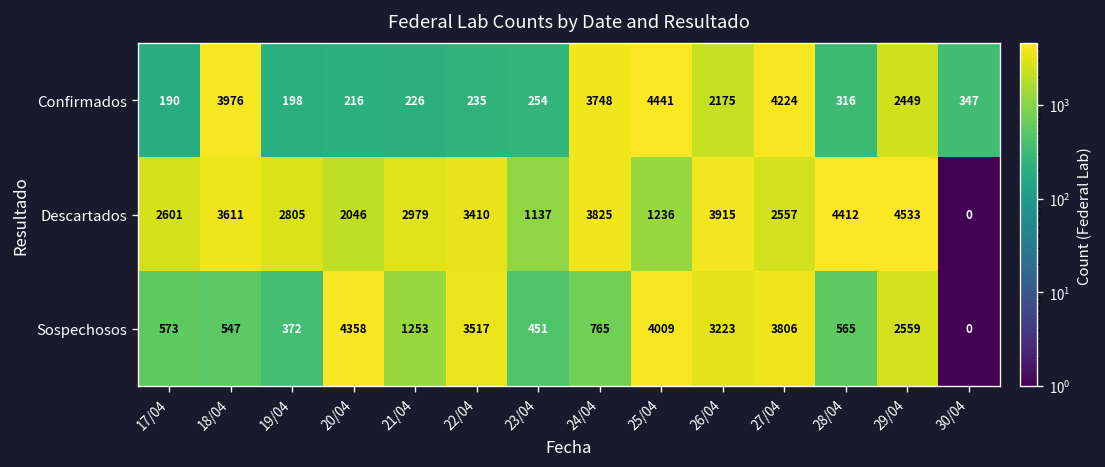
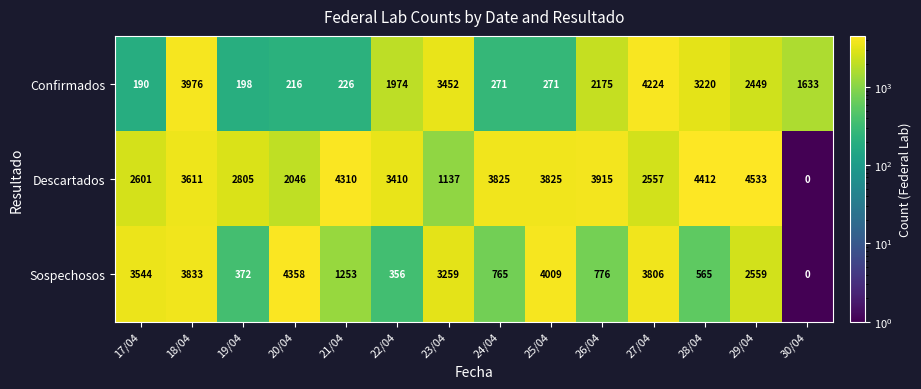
  {
    "Confirmados": {
      "17/04": 190,
      "18/04": 3976,
      "19/04": 198,
      "20/04": 216,
      "21/04": 226,
-     "22/04": 235,
-     "23/04": 254,
-     "24/04": 3748,
-     "25/04": 4441,
+     "22/04": 1974,
+     "23/04": 3452,
+     "24/04": 271,
+     "25/04": 271,
      "26/04": 2175,
      "27/04": 4224,
-     "28/04": 316,
+     "28/04": 3220,
      "29/04": 2449,
-     "30/04": 347
+     "30/04": 1633
    },
    "Descartados": {
      "17/04": 2601,
      "18/04": 3611,
      "19/04": 2805,
      "20/04": 2046,
-     "21/04": 2979,
+     "21/04": 4310,
      "22/04": 3410,
      "23/04": 1137,
      "24/04": 3825,
-     "25/04": 1236,
+     "25/04": 3825,
      "26/04": 3915,
      "27/04": 2557,
      "28/04": 4412,
      "29/04": 4533,
      "30/04": 0
    },
    "Sospechosos": {
-     "17/04": 573,
-     "18/04": 547,
+     "17/04": 3544,
+     "18/04": 3833,
      "19/04": 372,
      "20/04": 4358,
      "21/04": 1253,
-     "22/04": 3517,
-     "23/04": 451,
+     "22/04": 356,
+     "23/04": 3259,
      "24/04": 765,
      "25/04": 4009,
-     "26/04": 3223,
+     "26/04": 776,
      "27/04": 3806,
      "28/04": 565,
      "29/04": 2559,
      "30/04": 0
    }
  }
